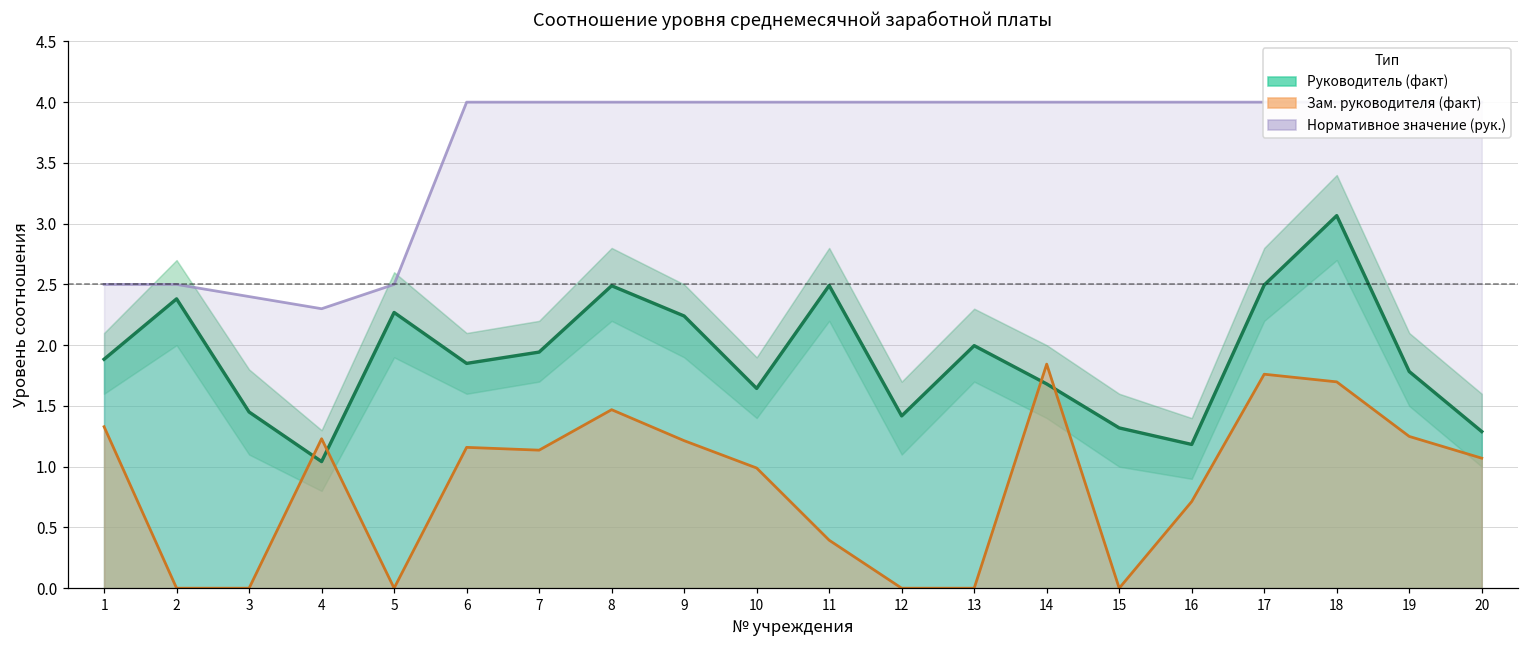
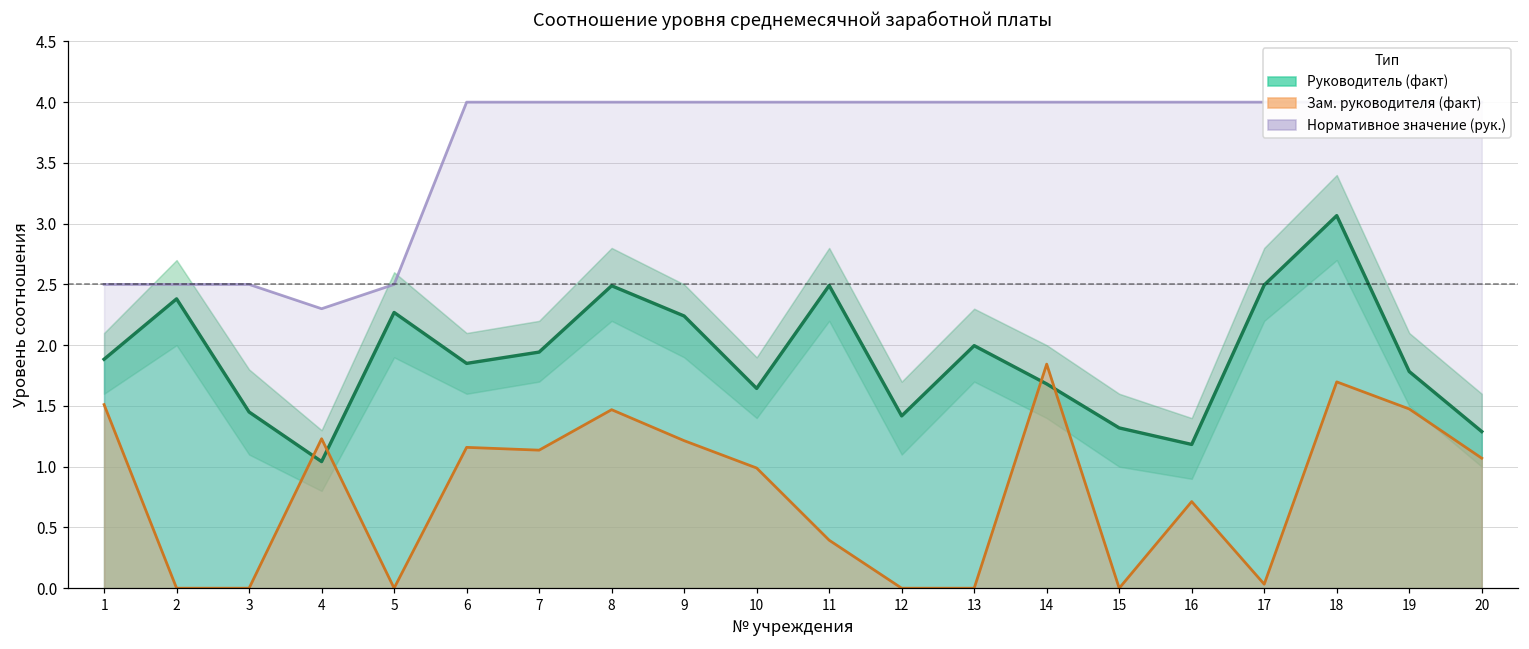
  {
    "Нормативное значение (рук.)": {
      "1": 2.5,
      "2": 2.5,
-     "3": 2.4,
+     "3": 2.5,
      "4": 2.3,
      "5": 2.5,
      "6": 4.0,
      "7": 4.0,
      "8": 4.0,
      "9": 4.0,
      "10": 4.0,
      "11": 4.0,
      "12": 4.0,
      "13": 4.0,
      "14": 4.0,
      "15": 4.0,
      "16": 4.0
    },
    "Зам. руководителя (факт)": {
-     "1": 1.33,
+     "1": 1.51,
      "2": 0.00,
      "3": 0.00,
      "4": 1.23,
      "5": 0.00,
      "6": 1.16,
      "7": 1.14,
      "8": 1.47,
      "9": 1.21,
      "10": 0.99,
      "11": 0.40,
      "12": 0.00,
      "13": 0.00,
      "14": 1.84,
      "15": 0.00,
      "16": 0.71,
-     "17": 1.76,
+     "17": 0.03,
      "18": 1.70,
-     "19": 1.25,
+     "19": 1.48,
      "20": 1.07
    }
  }
